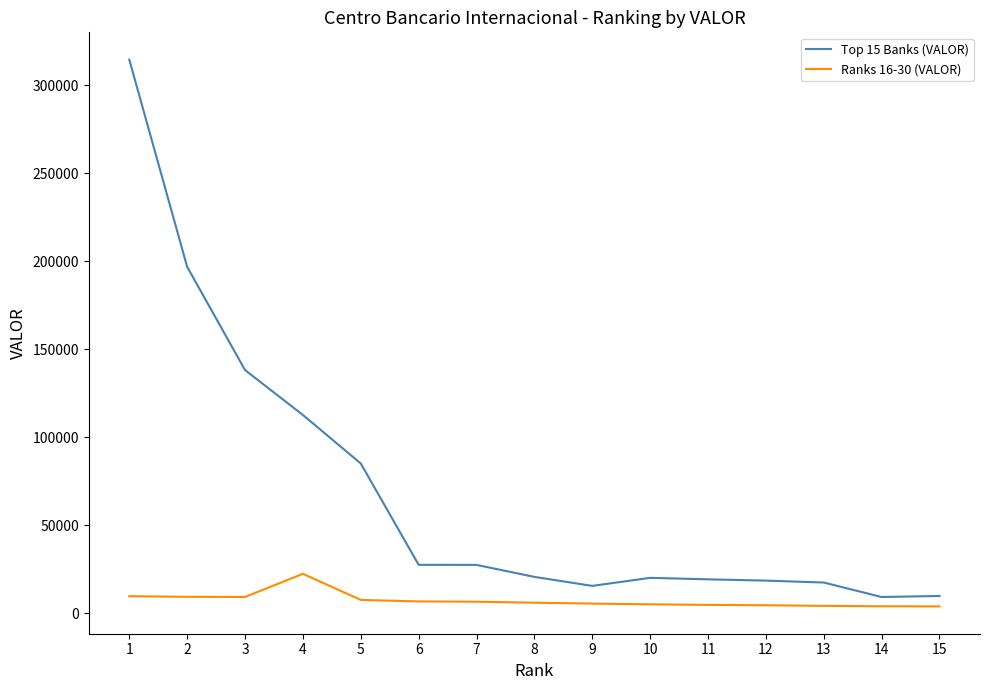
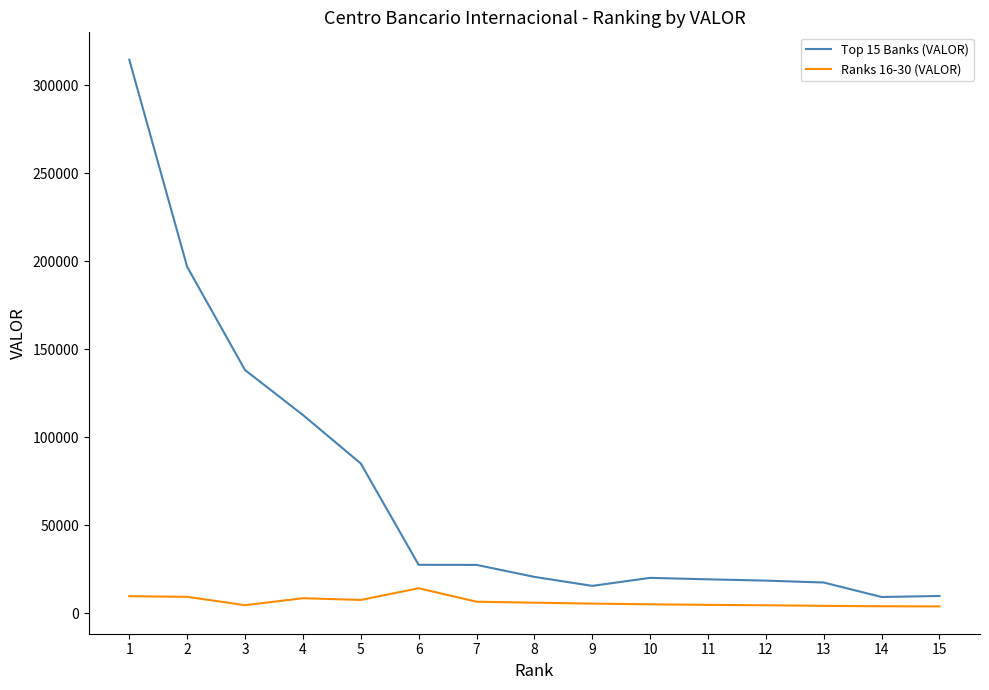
  {
    "Top 15 Banks (VALOR)": {
      "1": 315000,
      "2": 197000,
      "3": 138000,
      "4": 113000,
      "5": 85000,
      "6": 27000,
      "7": 27000,
      "8": 21000,
      "9": 15000,
      "10": 20000,
      "11": 19000,
      "12": 18000,
      "13": 17000,
      "14": 9000,
      "15": 10000
    },
    "Ranks 16-30 (VALOR)": {
      "1": 10000,
      "2": 9000,
-     "3": 9000,
-     "4": 22000,
+     "3": 5000,
+     "4": 8000,
      "5": 8000,
-     "6": 7000,
+     "6": 14000,
      "7": 6000,
      "8": 6000,
      "9": 5000,
      "10": 5000,
      "11": 5000,
      "12": 4000,
      "13": 4000,
      "14": 4000,
      "15": 4000
    }
  }
